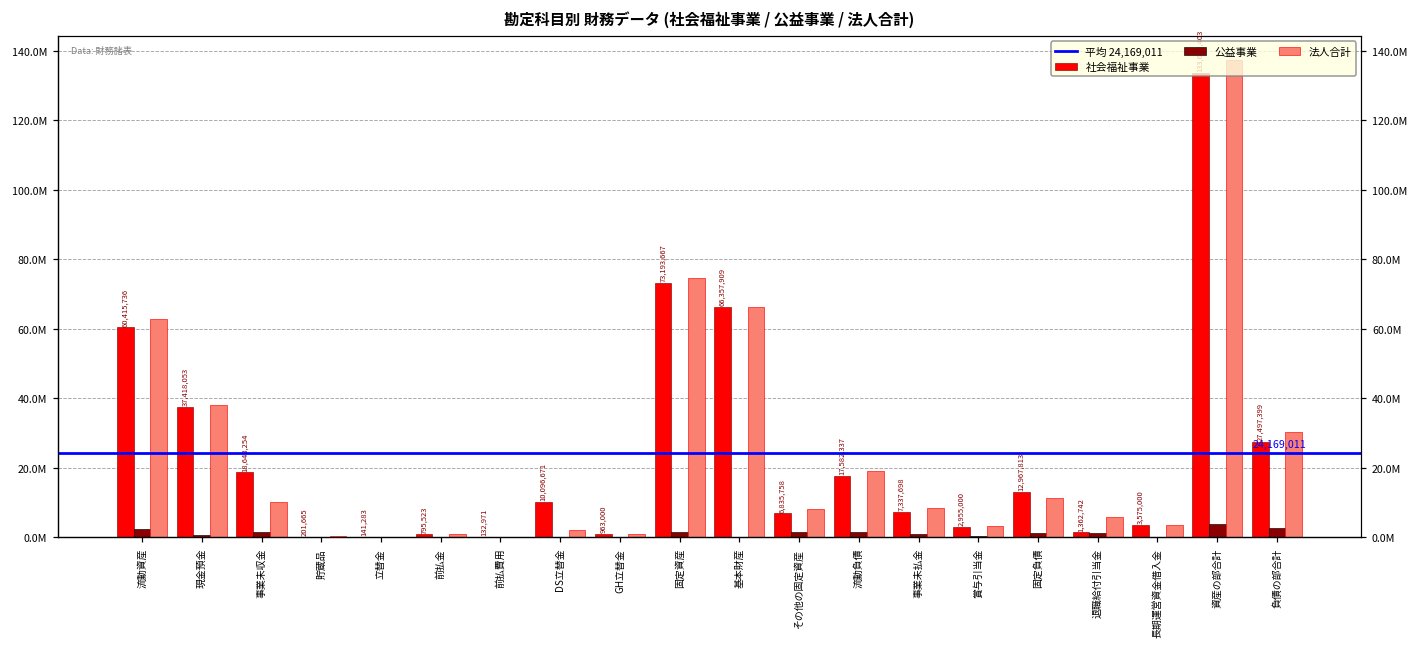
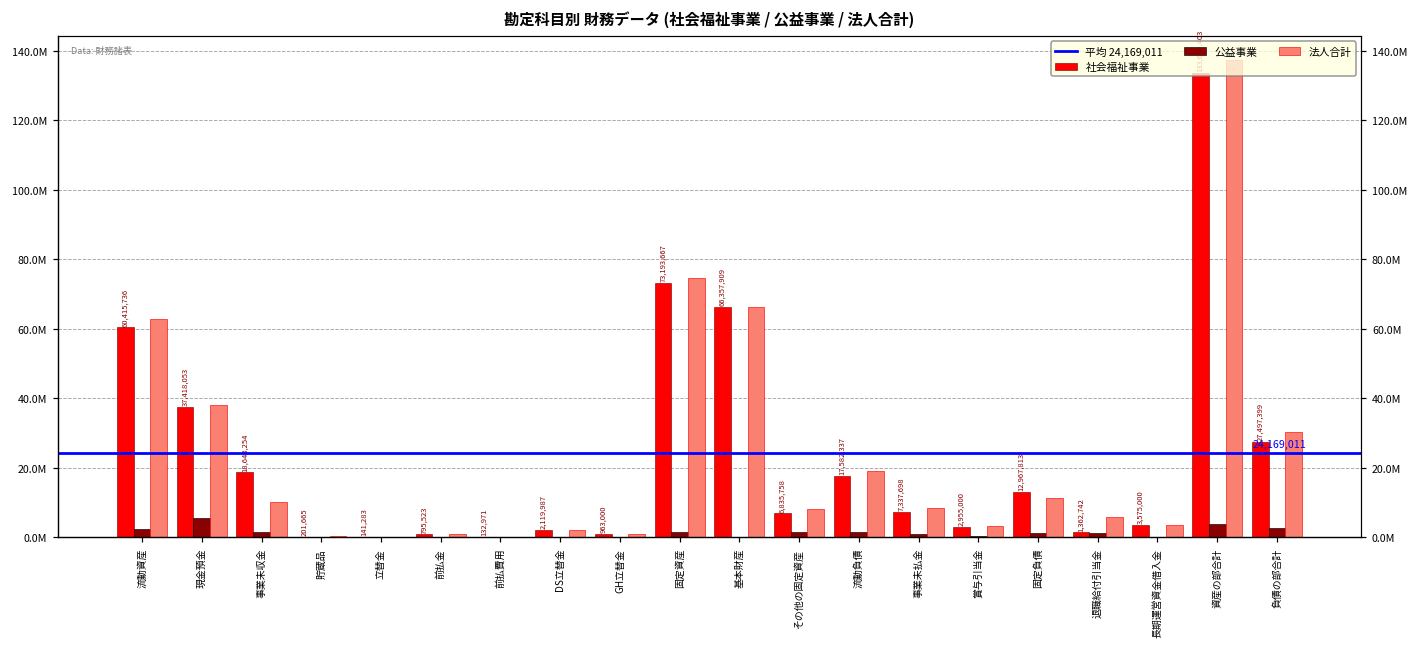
  {
    "社会福祉事業": {
      "流動資産": "60,415,736",
      "現金預金": "37,418,053",
      "事業未収金": "18,643,254",
      "貯蔵品": "201,665",
      "立替金": "141,283",
      "前払金": "795,523",
      "前払費用": "132,971",
-     "DS立替金": "10,096,671",
+     "DS立替金": "2,119,987",
      "GH立替金": "963,000",
      "固定資産": "73,193,667",
      "基本財産": "66,357,909",
      "その他の固定資産": "6,835,758",
      "流動負債": "17,582,337",
      "事業未払金": "7,337,698",
      "賞与引当金": "2,955,000",
      "固定負債": "12,967,813",
      "退職給付引当金": "1,362,742",
      "長期運営資金借入金": "3,575,000",
      "負債の部合計": "27,497,399"
    },
    "公益事業": {
      "流動資産": "2000000",
-     "現金預金": "1000000",
+     "現金預金": "5000000",
      "事業未収金": "2000000",
      "立替金": "0",
      "前払費用": "0",
      "DS立替金": "0",
      "GH立替金": "0",
      "固定資産": "1000000",
      "基本財産": "0",
      "その他の固定資産": "1000000",
      "流動負債": "1000000",
      "事業未払金": "1000000",
      "固定負債": "1000000",
      "退職給付引当金": "1000000",
      "長期運営資金借入金": "0",
      "資産の部合計": "4000000",
      "負債の部合計": "3000000"
    },
    "法人合計": {
      "流動資産": "63000000",
      "現金預金": "38000000",
      "事業未収金": "10000000",
      "前払金": "1000000",
      "DS立替金": "2000000",
      "固定資産": "75000000",
      "その他の固定資産": "8000000",
      "流動負債": "19000000",
      "事業未払金": "8000000",
      "賞与引当金": "3000000",
      "固定負債": "11000000",
      "退職給付引当金": "6000000",
      "負債の部合計": "30000000"
    }
  }
